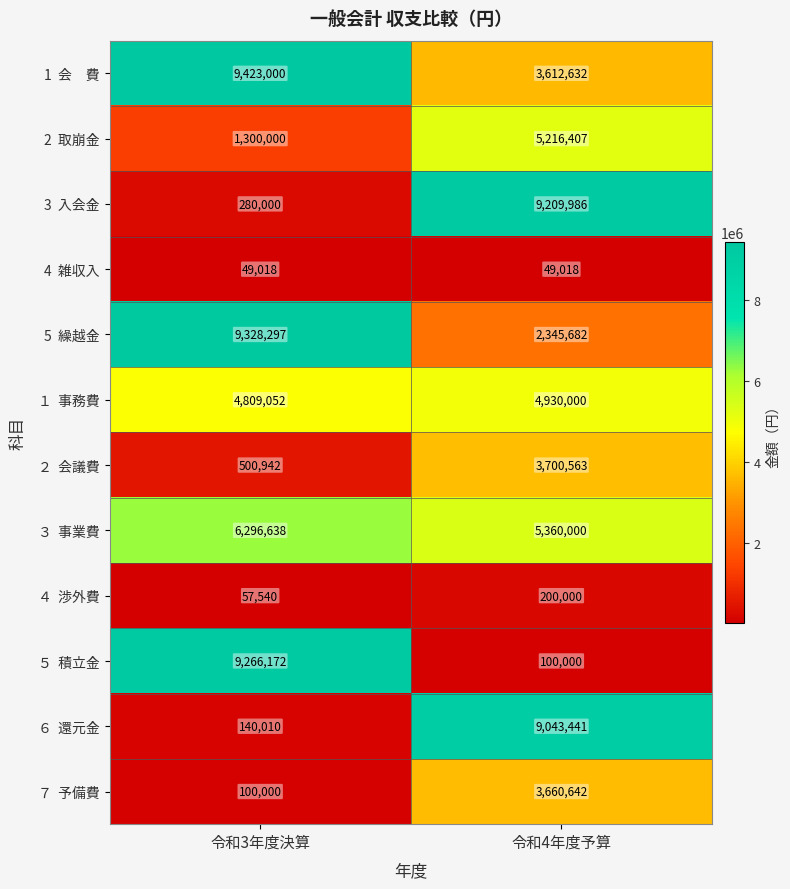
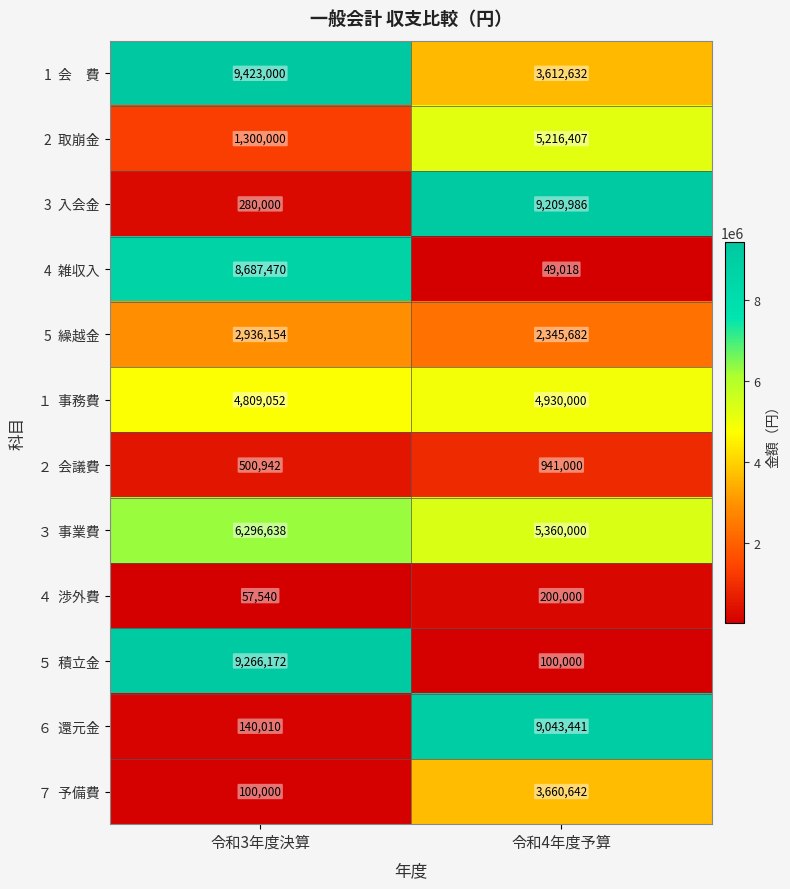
  {
    "4 雑収入": {
-     "令和3年度決算": "49,018"
+     "令和3年度決算": "8,687,470"
    },
    "5 繰越金": {
-     "令和3年度決算": "9,328,297"
+     "令和3年度決算": "2,936,154"
    },
    "２ 会議費": {
-     "令和4年度予算": "3,700,563"
+     "令和4年度予算": "941,000"
    }
  }
